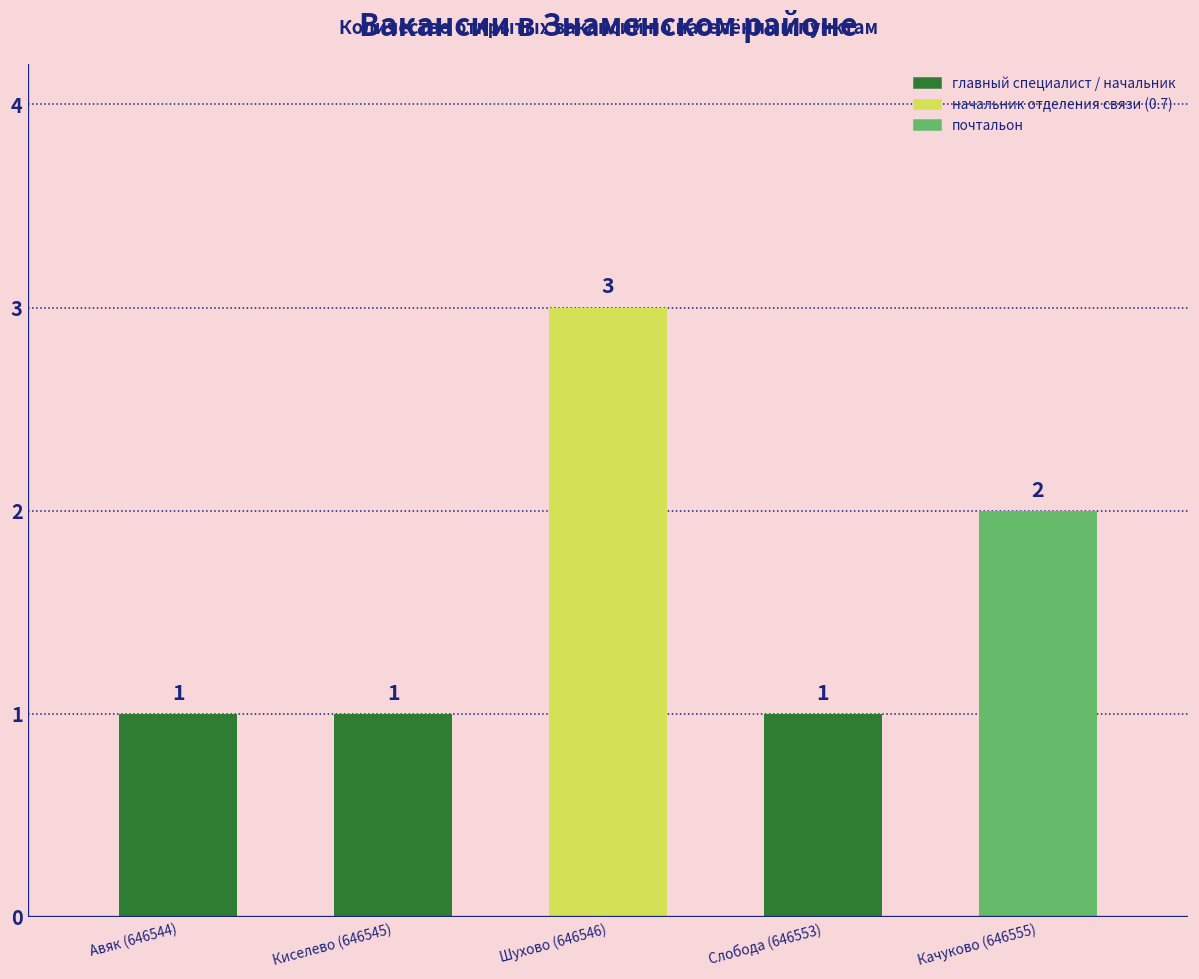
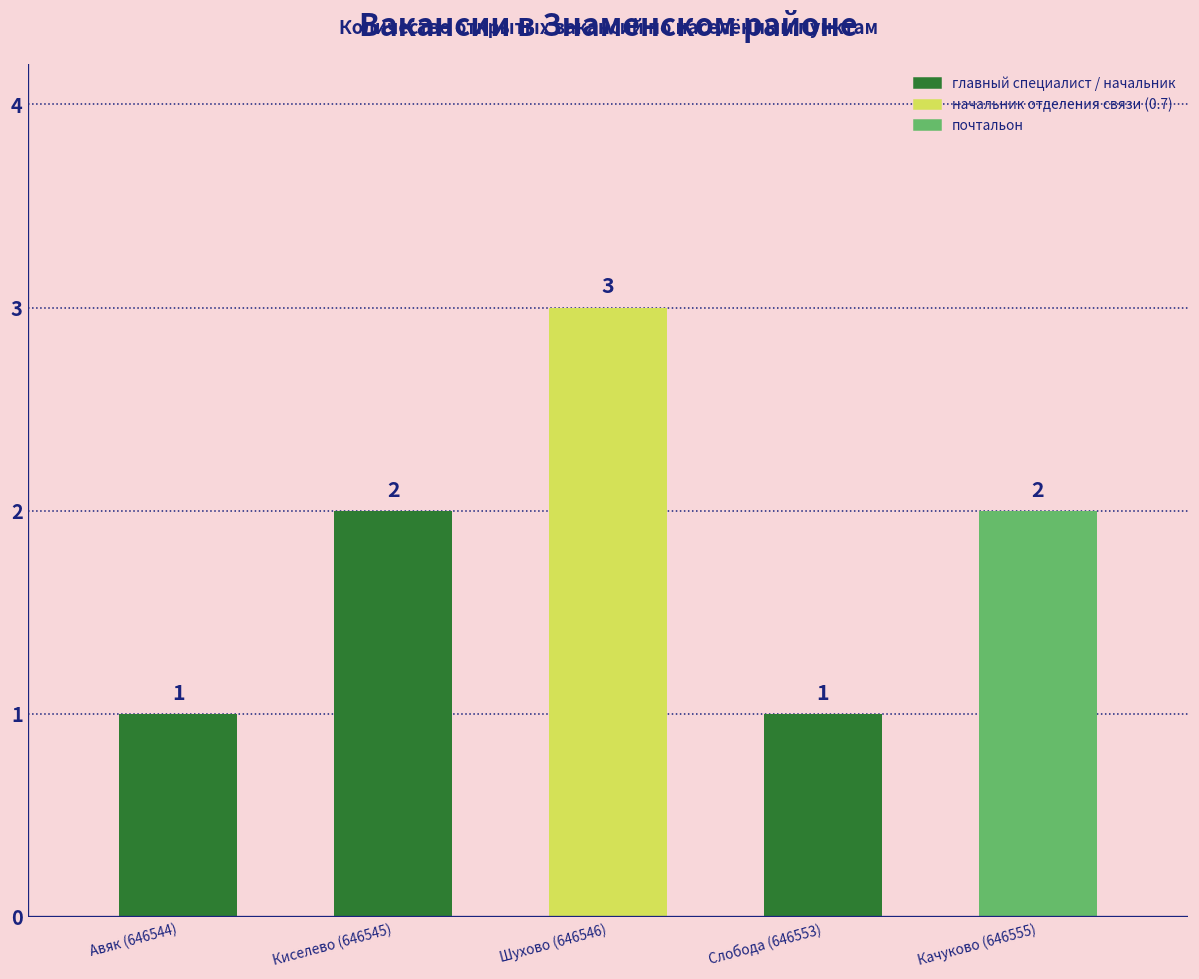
  {
    "Авяк (646544)": 1,
-   "Киселево (646545)": 1,
+   "Киселево (646545)": 2,
    "Шухово (646546)": 3,
    "Слобода (646553)": 1,
    "Качуково (646555)": 2
  }
